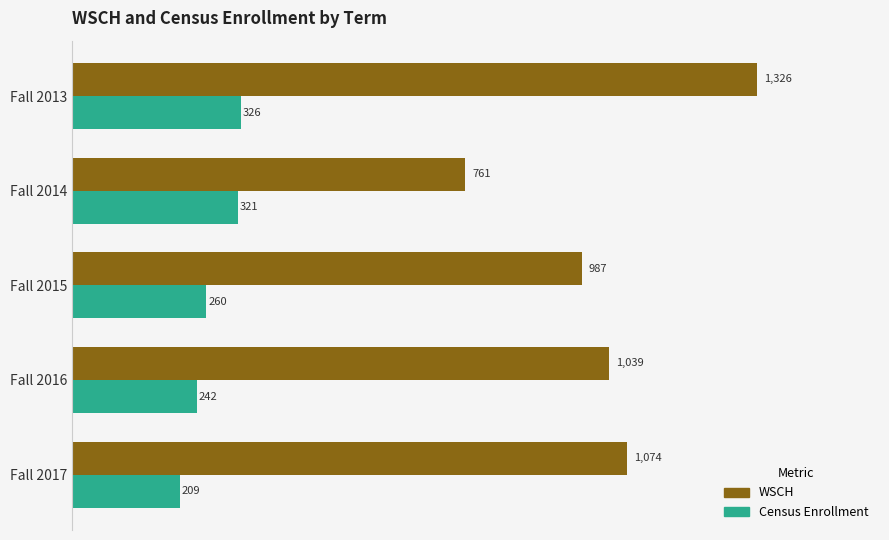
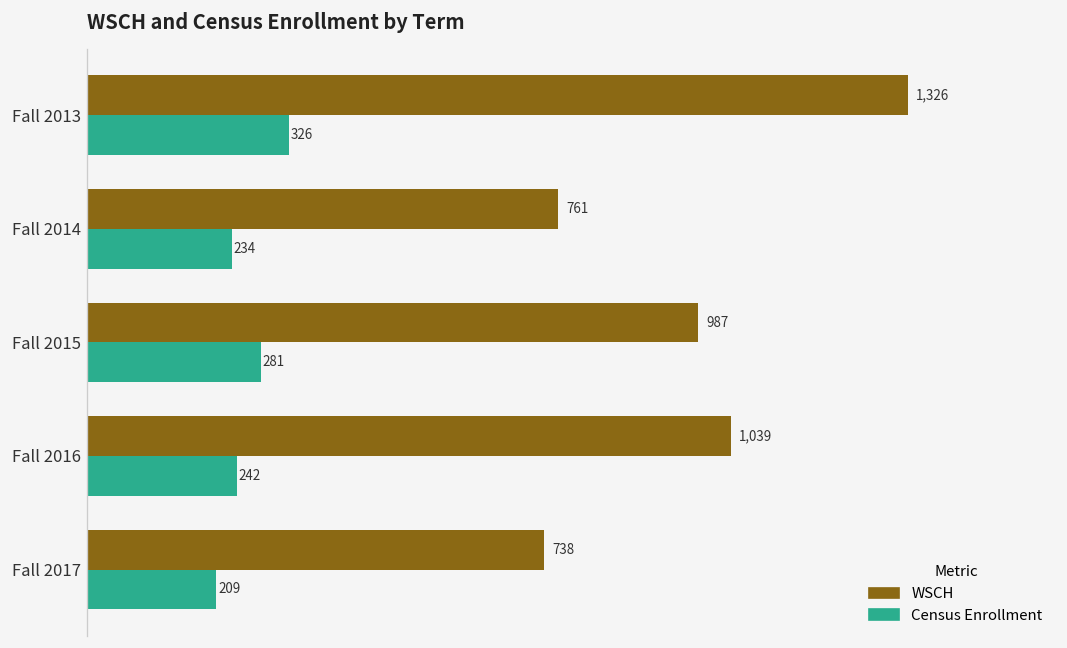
  {
    "WSCH": {
      "Fall 2013": "1,326",
      "Fall 2014": "761",
      "Fall 2015": "987",
      "Fall 2016": "1,039",
-     "Fall 2017": "1,074"
+     "Fall 2017": "738"
    },
    "Census Enrollment": {
      "Fall 2013": "326",
-     "Fall 2014": "321",
-     "Fall 2015": "260",
+     "Fall 2014": "234",
+     "Fall 2015": "281",
      "Fall 2016": "242",
      "Fall 2017": "209"
    }
  }
